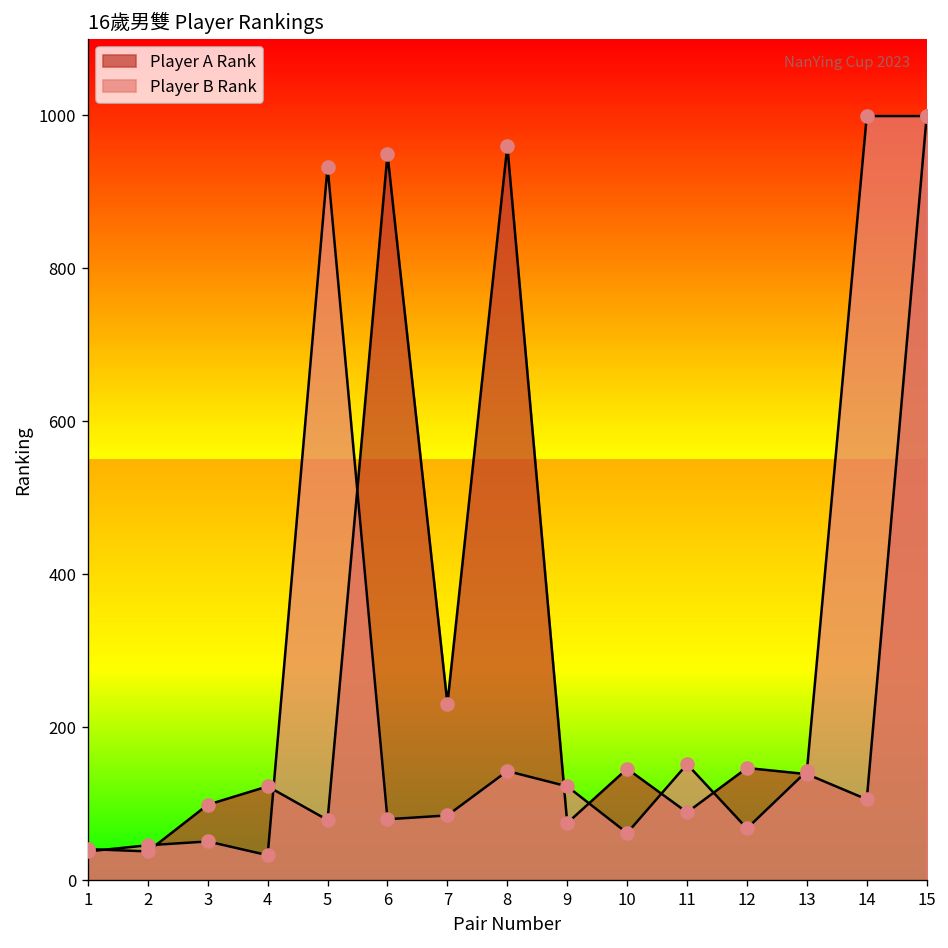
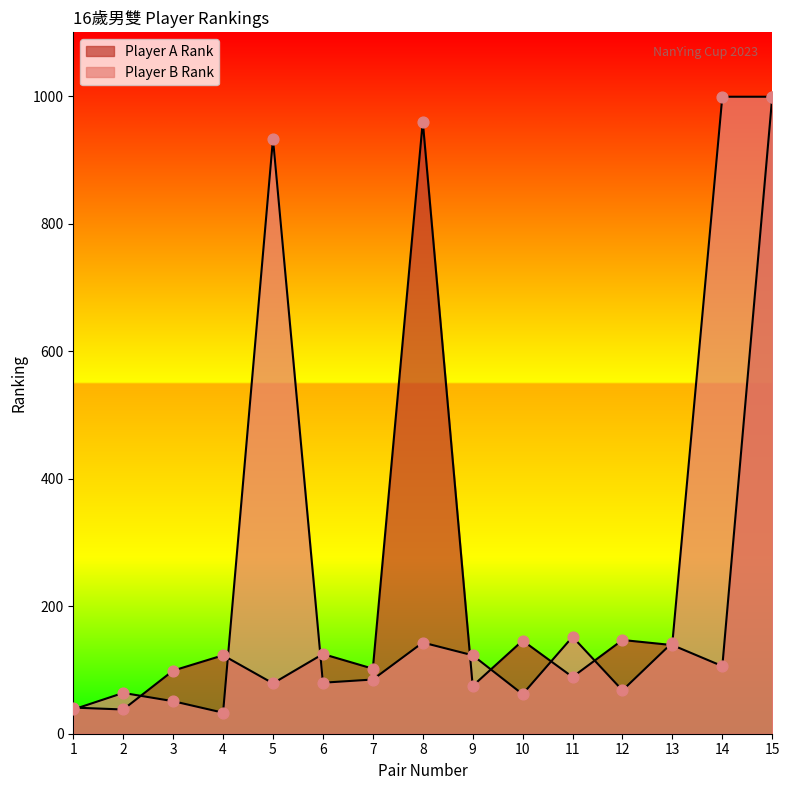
  {
    "Player A Rank": {
      "2": 40,
      "3": 100,
      "4": 120,
      "5": 80,
-     "6": 950,
-     "7": 230,
+     "6": 130,
+     "7": 100,
      "8": 960,
      "9": 80,
      "10": 150,
      "11": 90,
      "12": 150,
      "13": 140,
      "14": 110
    },
    "Player B Rank": {
-     "2": 50,
+     "2": 60,
      "3": 50,
      "4": 30,
      "5": 930,
      "6": 80,
      "7": 90,
      "8": 140,
      "9": 120,
      "10": 60,
      "11": 150,
      "12": 70,
      "13": 140,
      "14": 1000
    }
  }
